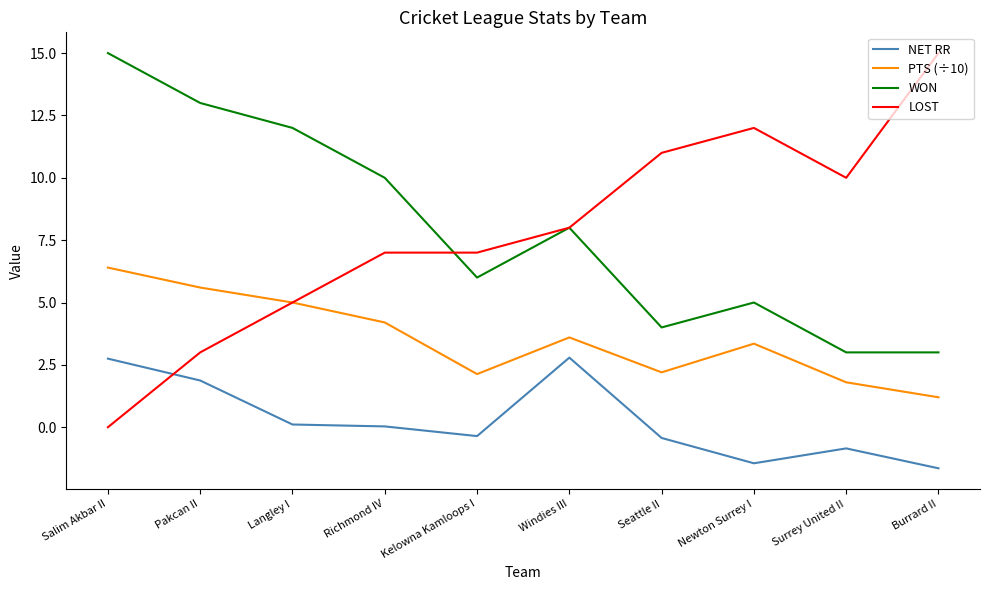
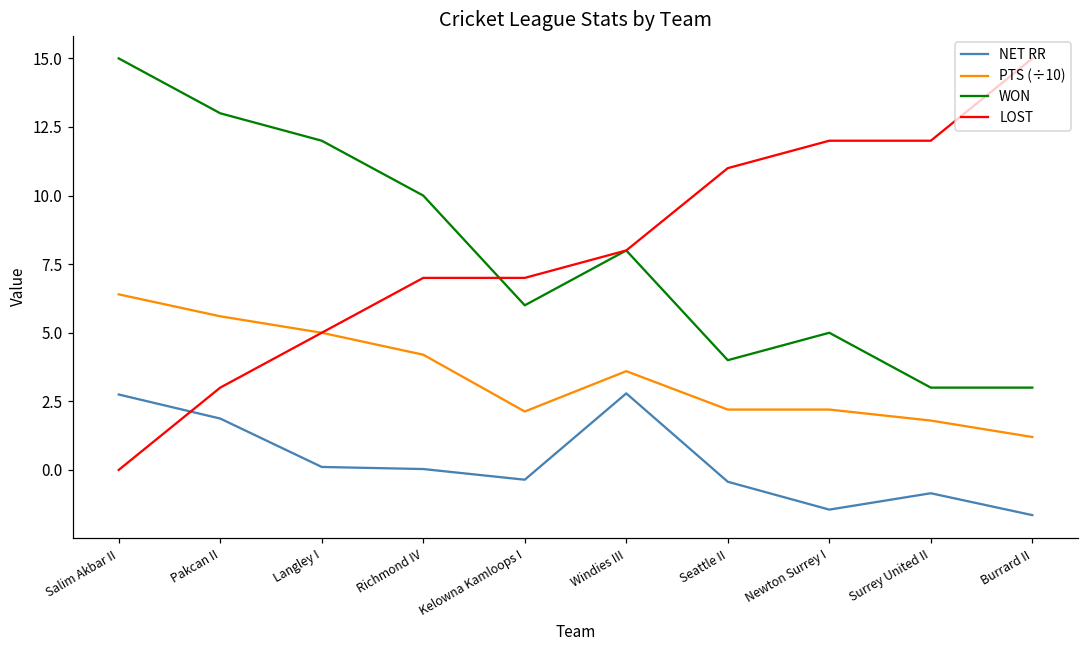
  {
    "NET RR": {
      "Salim Akbar II": 2.7,
      "Pakcan II": 1.9,
      "Langley I": 0.1,
      "Richmond IV": 0.0,
      "Kelowna Kamloops I": -0.4,
      "Windies III": 2.8,
      "Seattle II": -0.4,
      "Newton Surrey I": -1.4,
      "Surrey United II": -0.8,
      "Burrard II": -1.6
    },
    "PTS (÷10)": {
      "Salim Akbar II": 6.4,
      "Pakcan II": 5.6,
      "Richmond IV": 4.2,
      "Kelowna Kamloops I": 2.1,
      "Windies III": 3.6,
      "Seattle II": 2.2,
-     "Newton Surrey I": 3.4,
+     "Newton Surrey I": 2.2,
      "Surrey United II": 1.8,
      "Burrard II": 1.2
    },
    "WON": {
      "Salim Akbar II": 15.0,
      "Pakcan II": 13.0,
      "Langley I": 12.0,
      "Richmond IV": 10.0,
      "Kelowna Kamloops I": 6.0,
      "Seattle II": 4.0,
      "Newton Surrey I": 5.0,
      "Surrey United II": 3.0,
      "Burrard II": 3.0
    },
    "LOST": {
      "Salim Akbar II": 0,
      "Pakcan II": 3,
      "Richmond IV": 7,
      "Kelowna Kamloops I": 7,
      "Seattle II": 11,
      "Newton Surrey I": 12,
-     "Surrey United II": 10
+     "Surrey United II": 12
    }
  }
